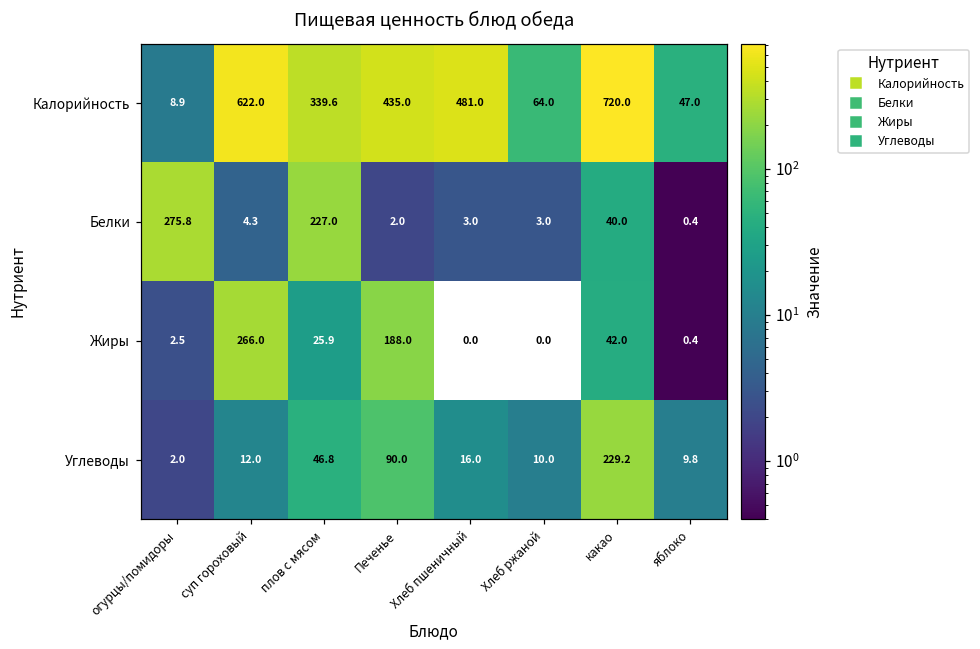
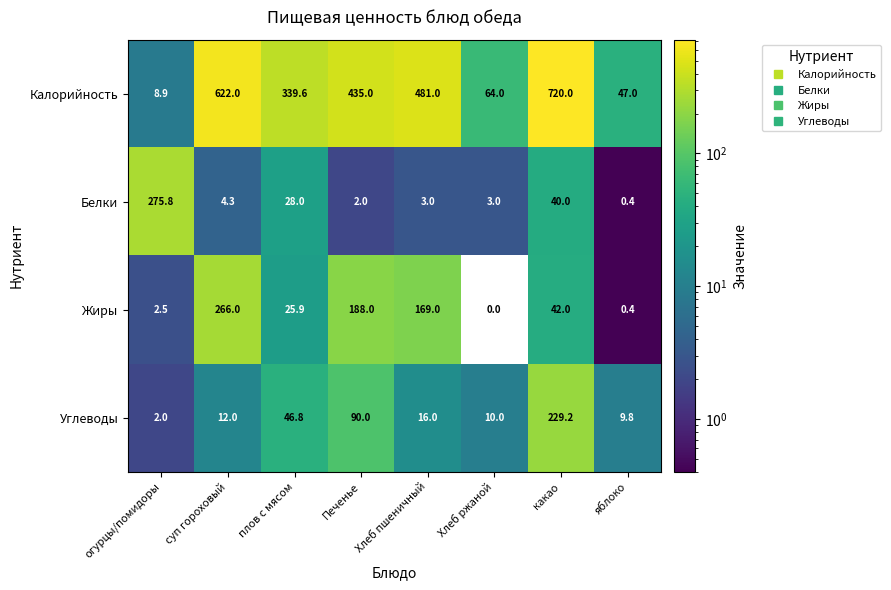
  {
    "Калорийность": {
      "огурцы/помидоры": 8.9,
      "суп гороховый": 622.0,
      "плов с мясом": 339.6,
      "Печенье": 435.0,
      "Хлеб пшеничный": 481.0,
      "Хлеб ржаной": 64.0,
      "какао": 720.0,
      "яблоко": 47.0
    },
    "Белки": {
      "огурцы/помидоры": 275.8,
      "суп гороховый": 4.3,
-     "плов с мясом": 227.0,
+     "плов с мясом": 28.0,
      "Печенье": 2.0,
      "Хлеб пшеничный": 3.0,
      "Хлеб ржаной": 3.0,
      "какао": 40.0,
      "яблоко": 0.4
    },
    "Жиры": {
      "огурцы/помидоры": 2.5,
      "суп гороховый": 266.0,
      "плов с мясом": 25.9,
      "Печенье": 188.0,
-     "Хлеб пшеничный": 0.0,
+     "Хлеб пшеничный": 169.0,
      "Хлеб ржаной": 0.0,
      "какао": 42.0,
      "яблоко": 0.4
    },
    "Углеводы": {
      "огурцы/помидоры": 2.0,
      "суп гороховый": 12.0,
      "плов с мясом": 46.8,
      "Печенье": 90.0,
      "Хлеб пшеничный": 16.0,
      "Хлеб ржаной": 10.0,
      "какао": 229.2,
      "яблоко": 9.8
    }
  }
